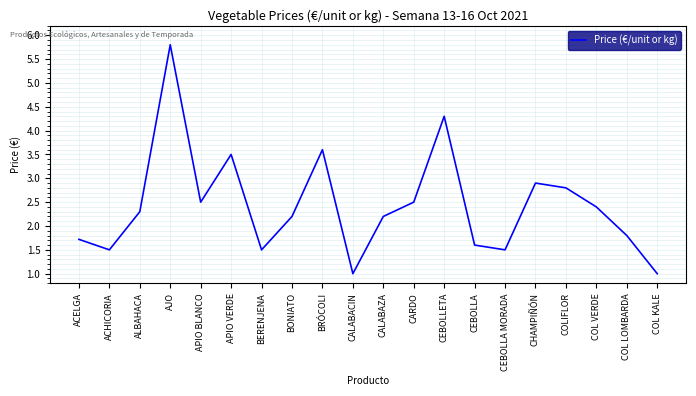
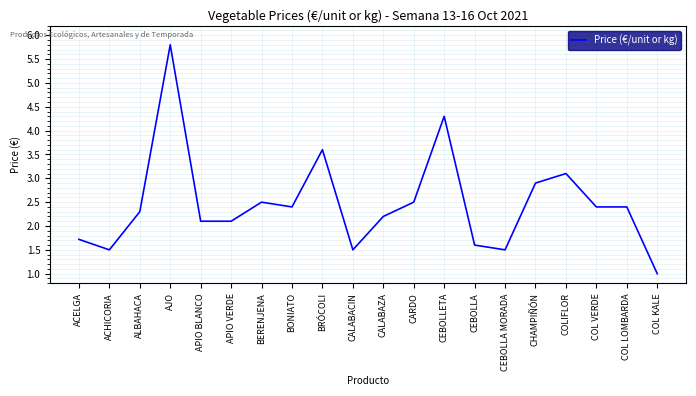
  {
    "ACELGA": 1.7,
    "ACHICORIA": 1.5,
    "ALBAHACA": 2.3,
    "AJO": 5.8,
-   "APIO BLANCO": 2.5,
-   "APIO VERDE": 3.5,
-   "BERENJENA": 1.5,
-   "BONIATO": 2.2,
+   "APIO BLANCO": 2.1,
+   "APIO VERDE": 2.1,
+   "BERENJENA": 2.5,
+   "BONIATO": 2.4,
    "BRÓCOLI": 3.6,
-   "CALABACIN": 1.0,
+   "CALABACIN": 1.5,
    "CALABAZA": 2.2,
    "CARDO": 2.5,
    "CEBOLLETA": 4.3,
    "CEBOLLA": 1.6,
    "CEBOLLA MORADA": 1.5,
    "CHAMPIÑÓN": 2.9,
-   "COLIFLOR": 2.8,
+   "COLIFLOR": 3.1,
    "COL VERDE": 2.4,
-   "COL LOMBARDA": 1.8,
+   "COL LOMBARDA": 2.4,
    "COL KALE": 1.0
  }
